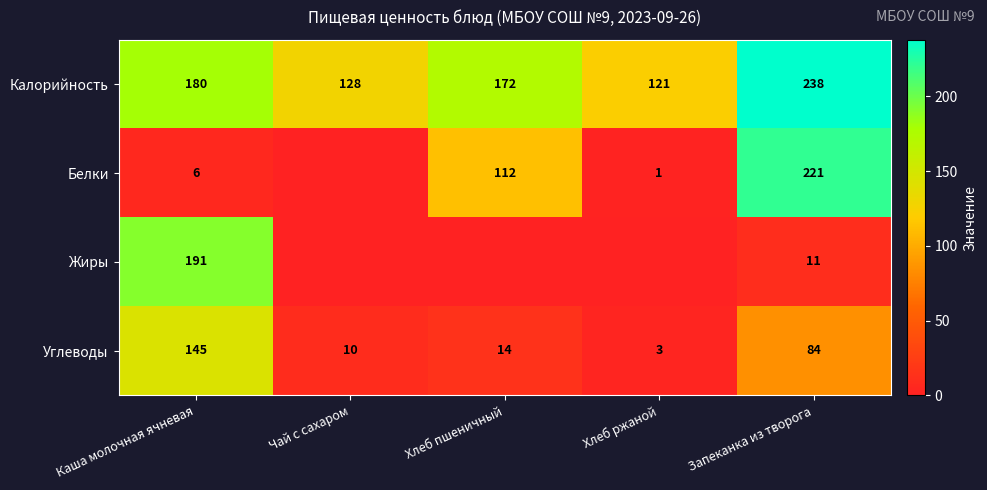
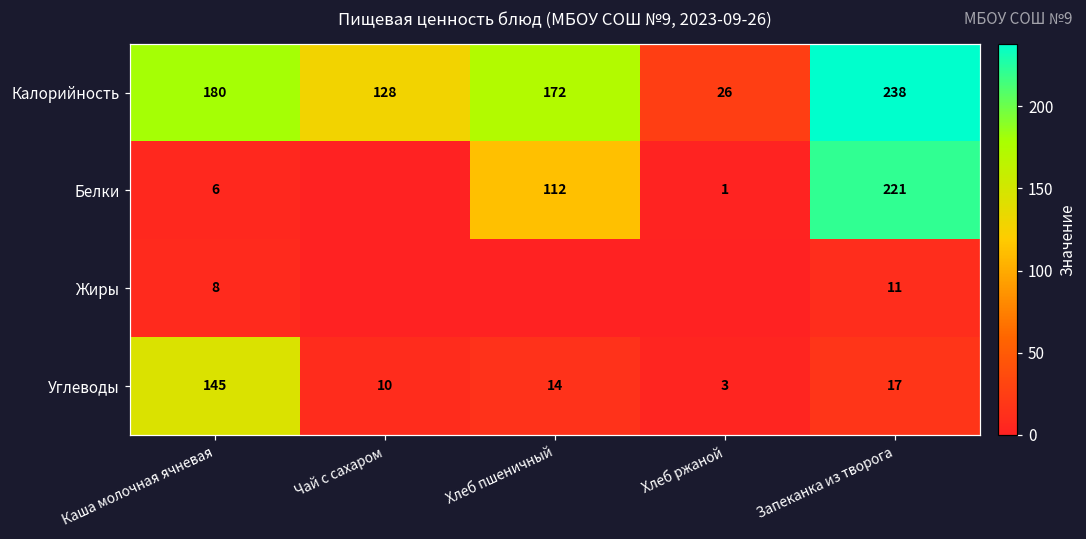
  {
    "Калорийность": {
      "Каша молочная ячневая": 180,
      "Чай с сахаром": 128,
      "Хлеб пшеничный": 172,
-     "Хлеб ржаной": 121,
+     "Хлеб ржаной": 26,
      "Запеканка из творога": 238
    },
    "Белки": {
      "Каша молочная ячневая": 6,
      "Хлеб пшеничный": 112,
      "Хлеб ржаной": 1,
      "Запеканка из творога": 221
    },
    "Жиры": {
-     "Каша молочная ячневая": 191,
+     "Каша молочная ячневая": 8,
      "Запеканка из творога": 11
    },
    "Углеводы": {
      "Каша молочная ячневая": 145,
      "Чай с сахаром": 10,
      "Хлеб пшеничный": 14,
      "Хлеб ржаной": 3,
-     "Запеканка из творога": 84
+     "Запеканка из творога": 17
    }
  }
